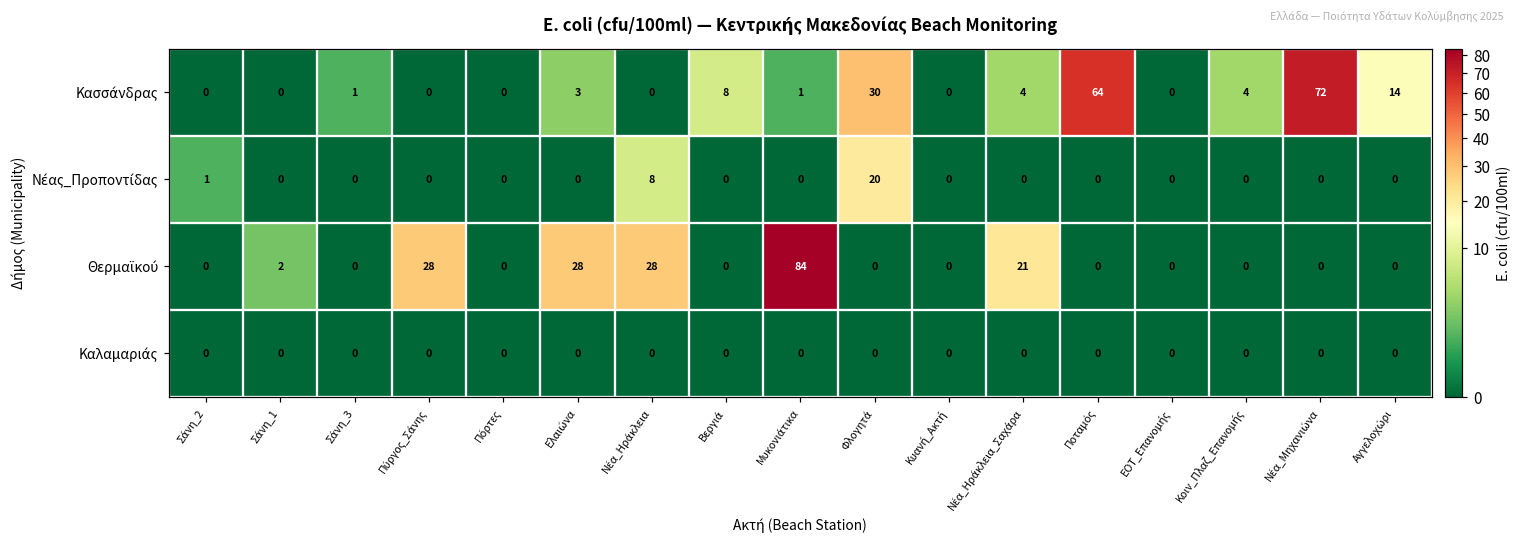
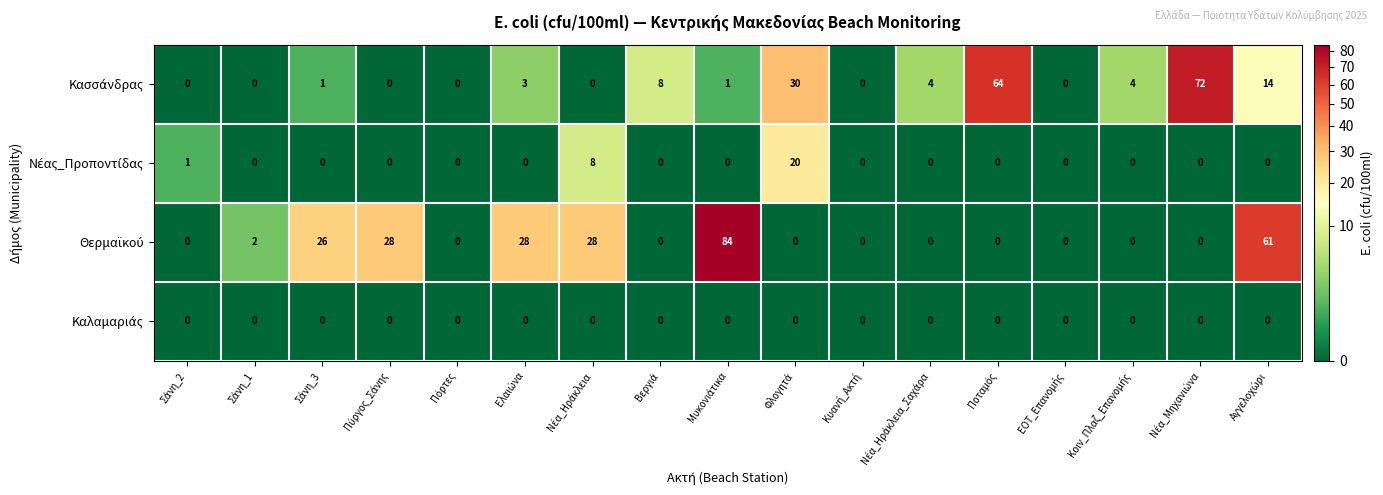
  {
    "Κασσάνδρας": {
      "Σάνη_2": 0,
      "Σάνη_1": 0,
      "Σάνη_3": 1,
      "Πύργος_Σάνης": 0,
      "Πόρτες": 0,
      "Ελαιώνα": 3,
      "Νέα_Ηράκλεια": 0,
      "Βεργιά": 8,
      "Μυκονιάτικα": 1,
      "Φλογητά": 30,
      "Κυανή_Ακτή": 0,
      "Νέα_Ηράκλεια_Σαχάρα": 4,
      "Ποταμός": 64,
      "ΕΟΤ_Επανομής": 0,
      "Κοιν_Πλαζ_Επανομής": 4,
      "Νέα_Μηχανιώνα": 72,
      "Αγγελοχώρι": 14
    },
    "Νέας_Προποντίδας": {
      "Σάνη_2": 1,
      "Σάνη_1": 0,
      "Σάνη_3": 0,
      "Πύργος_Σάνης": 0,
      "Πόρτες": 0,
      "Ελαιώνα": 0,
      "Νέα_Ηράκλεια": 8,
      "Βεργιά": 0,
      "Μυκονιάτικα": 0,
      "Φλογητά": 20,
      "Κυανή_Ακτή": 0,
      "Νέα_Ηράκλεια_Σαχάρα": 0,
      "Ποταμός": 0,
      "ΕΟΤ_Επανομής": 0,
      "Κοιν_Πλαζ_Επανομής": 0,
      "Νέα_Μηχανιώνα": 0,
      "Αγγελοχώρι": 0
    },
    "Θερμαϊκού": {
      "Σάνη_2": 0,
      "Σάνη_1": 2,
-     "Σάνη_3": 0,
+     "Σάνη_3": 26,
      "Πύργος_Σάνης": 28,
      "Πόρτες": 0,
      "Ελαιώνα": 28,
      "Νέα_Ηράκλεια": 28,
      "Βεργιά": 0,
      "Μυκονιάτικα": 84,
      "Φλογητά": 0,
      "Κυανή_Ακτή": 0,
-     "Νέα_Ηράκλεια_Σαχάρα": 21,
+     "Νέα_Ηράκλεια_Σαχάρα": 0,
      "Ποταμός": 0,
      "ΕΟΤ_Επανομής": 0,
      "Κοιν_Πλαζ_Επανομής": 0,
      "Νέα_Μηχανιώνα": 0,
-     "Αγγελοχώρι": 0
+     "Αγγελοχώρι": 61
    },
    "Καλαμαριάς": {
      "Σάνη_2": 0,
      "Σάνη_1": 0,
      "Σάνη_3": 0,
      "Πύργος_Σάνης": 0,
      "Πόρτες": 0,
      "Ελαιώνα": 0,
      "Νέα_Ηράκλεια": 0,
      "Βεργιά": 0,
      "Μυκονιάτικα": 0,
      "Φλογητά": 0,
      "Κυανή_Ακτή": 0,
      "Νέα_Ηράκλεια_Σαχάρα": 0,
      "Ποταμός": 0,
      "ΕΟΤ_Επανομής": 0,
      "Κοιν_Πλαζ_Επανομής": 0,
      "Νέα_Μηχανιώνα": 0,
      "Αγγελοχώρι": 0
    }
  }
